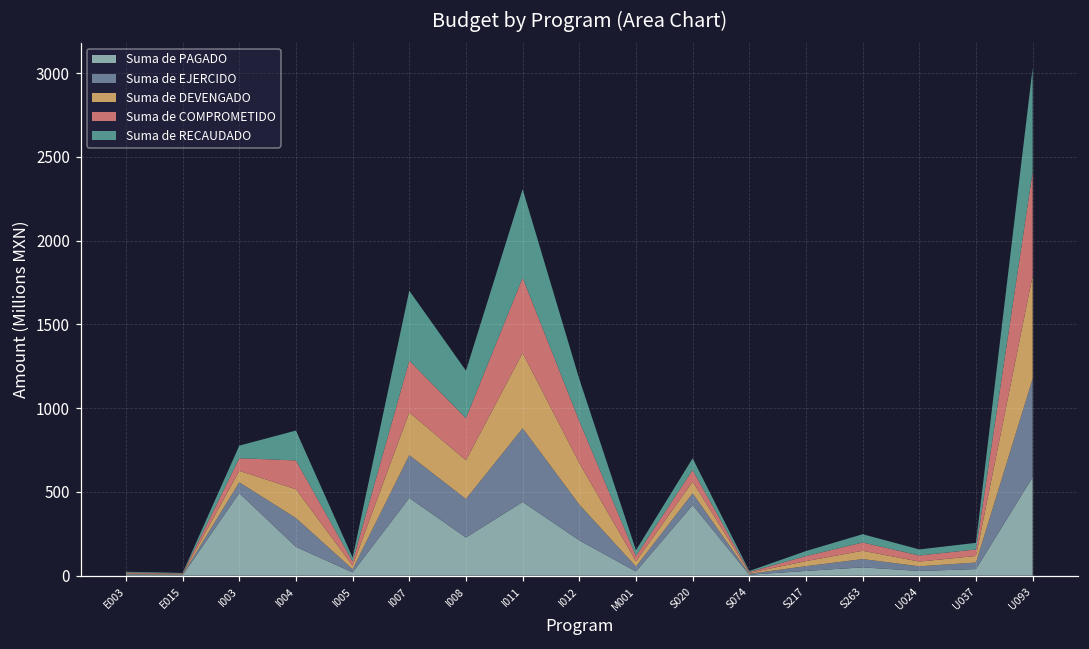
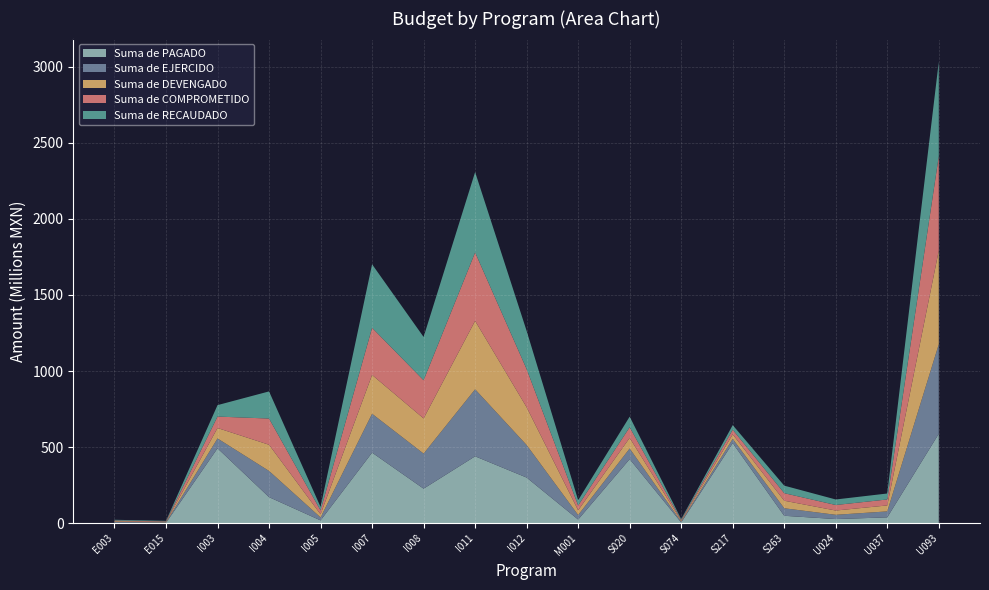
  {
    "Suma de PAGADO": {
      "I003": 490,
      "I004": 170,
      "I005": 20,
      "I007": 460,
      "I008": 230,
      "I011": 440,
-     "I012": 210,
+     "I012": 300,
      "M001": 20,
      "S020": 420,
-     "S217": 30,
+     "S217": 530,
      "S263": 50,
      "U024": 30,
      "U037": 40,
      "U093": 590
    }
  }
